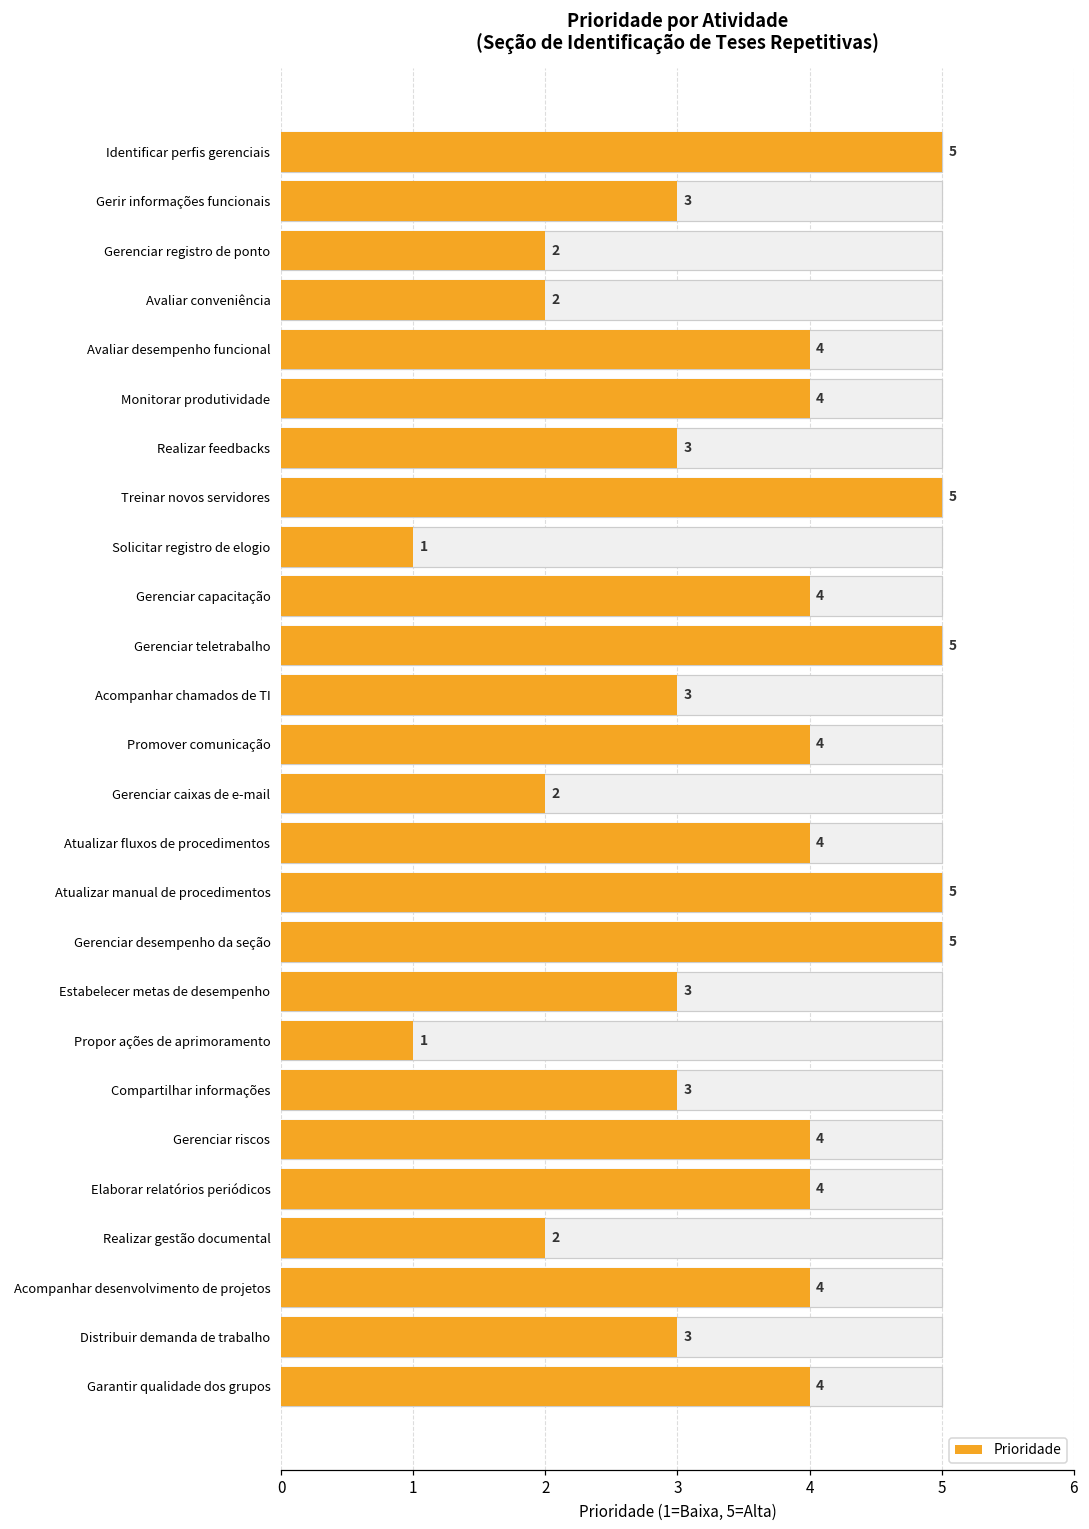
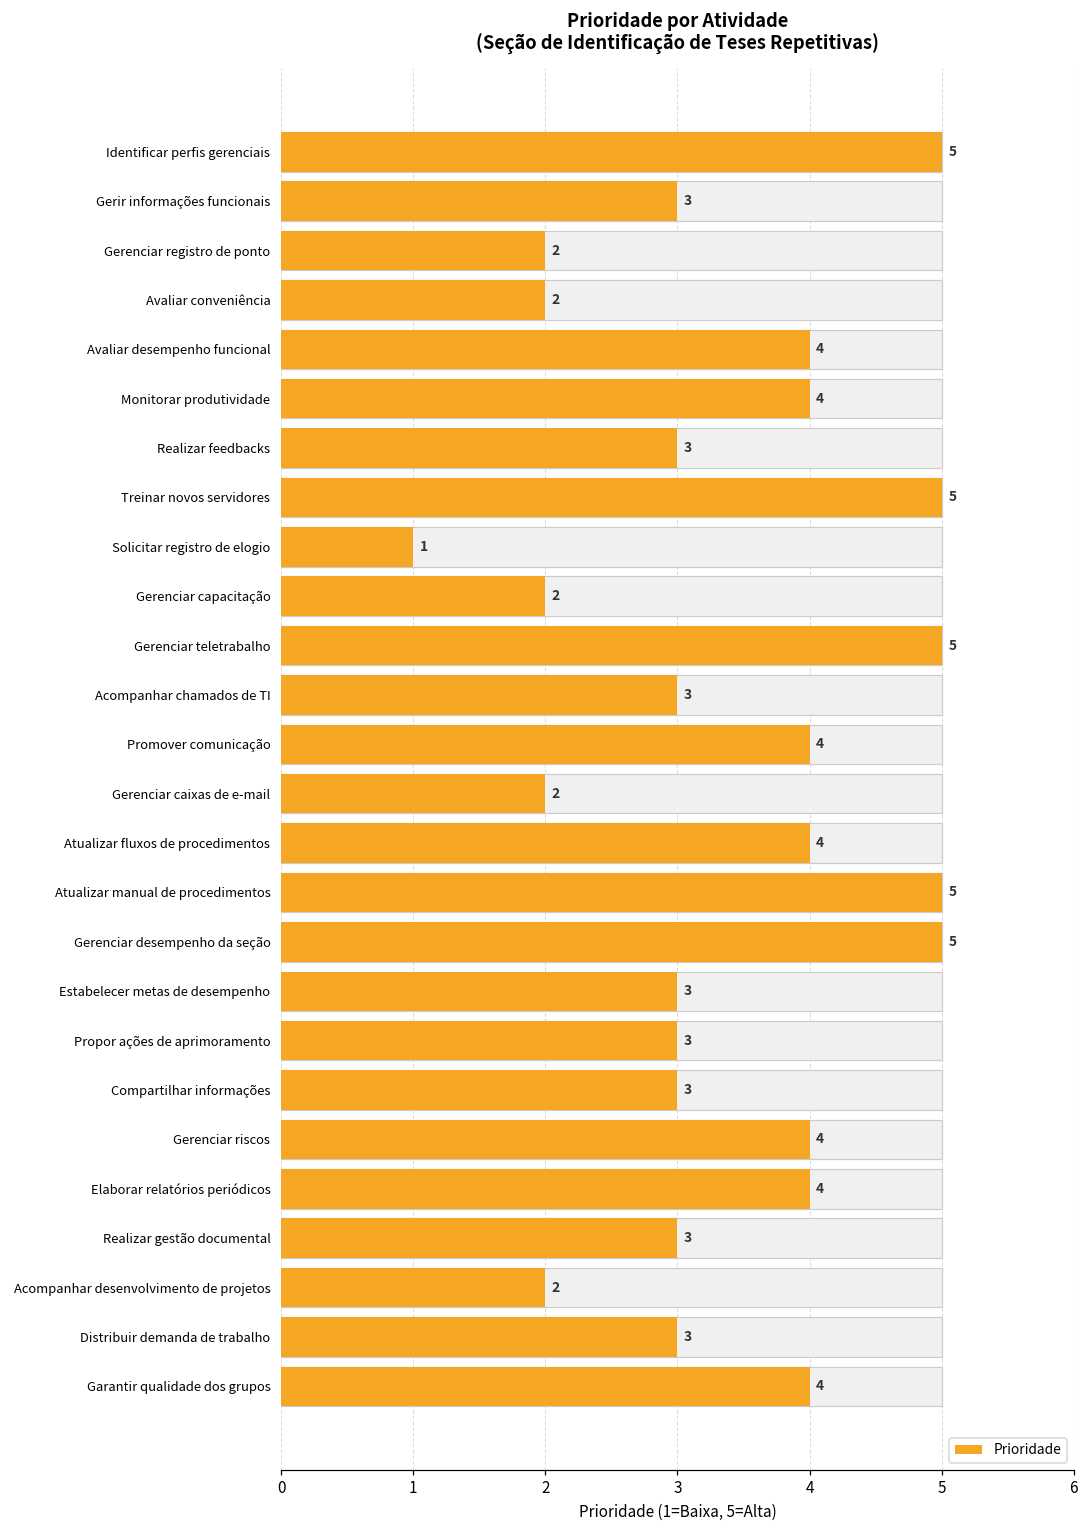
  {
    "Prioridade": {
      "Identificar perfis gerenciais": 5,
      "Treinar novos servidores": 5,
-     "Gerenciar capacitação": 4,
+     "Gerenciar capacitação": 2,
      "Gerenciar teletrabalho": 5,
      "Atualizar manual de procedimentos": 5,
      "Gerenciar desempenho da seção": 5,
-     "Propor ações de aprimoramento": 1,
-     "Realizar gestão documental": 2,
-     "Acompanhar desenvolvimento de projetos": 4
+     "Propor ações de aprimoramento": 3,
+     "Realizar gestão documental": 3,
+     "Acompanhar desenvolvimento de projetos": 2
    }
  }
